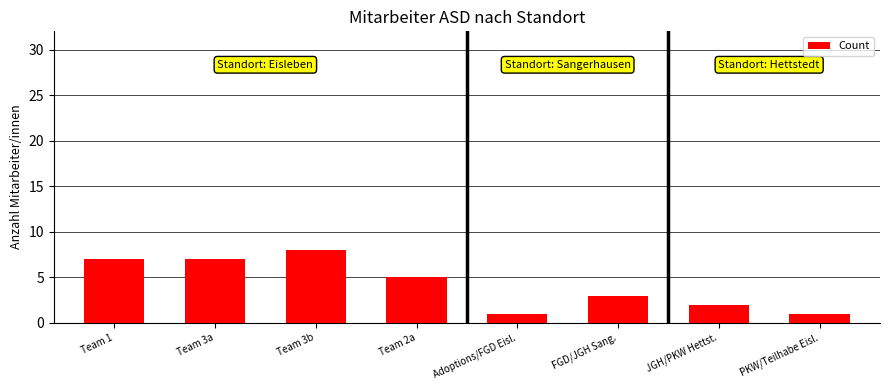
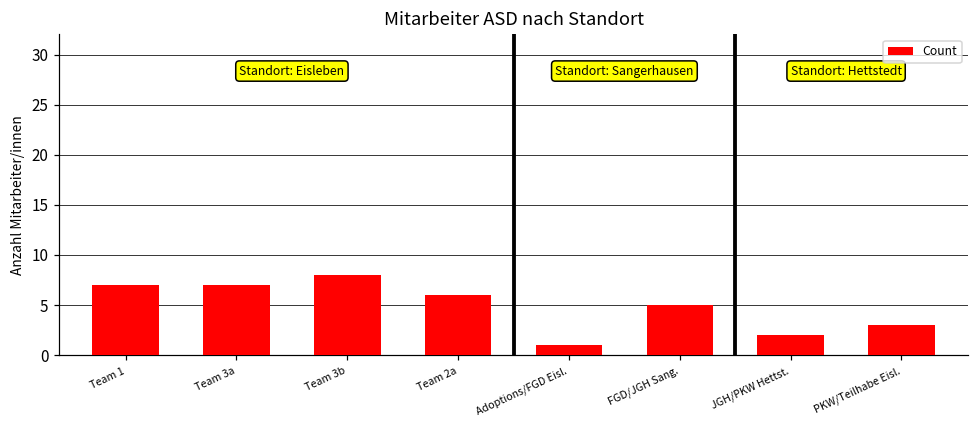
  {
    "Team 1": 7,
    "Team 3a": 7,
    "Team 3b": 8,
-   "Team 2a": 5,
+   "Team 2a": 6,
    "Adoptions/FGD Eisl.": 1,
-   "FGD/JGH Sang.": 3,
+   "FGD/JGH Sang.": 5,
    "JGH/PKW Hettst.": 2,
-   "PKW/Teilhabe Eisl.": 1
+   "PKW/Teilhabe Eisl.": 3
  }
